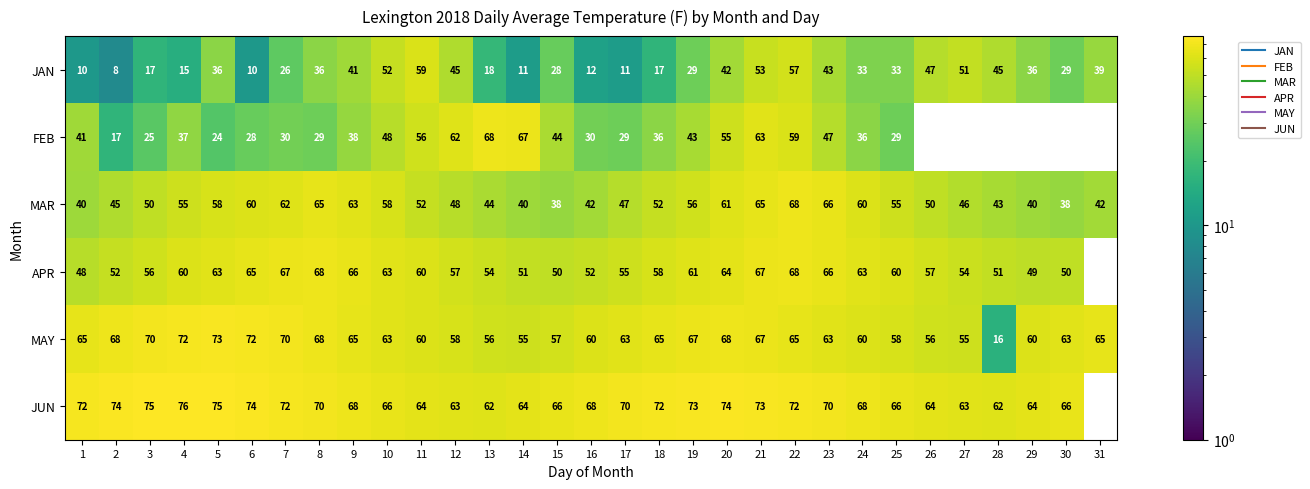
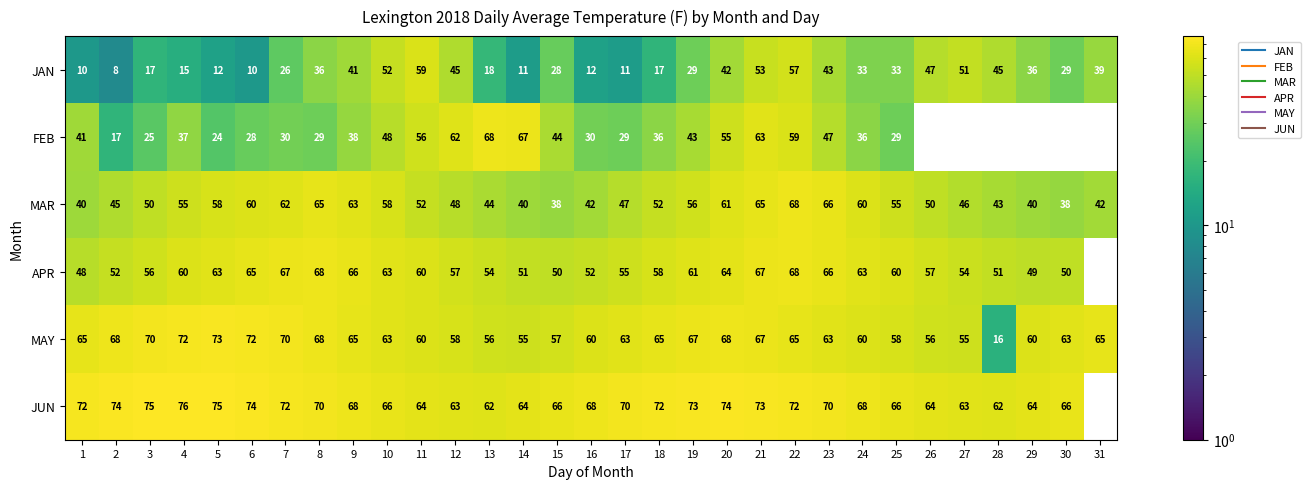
  {
    "JAN": {
      "1": 10,
      "2": 8,
      "3": 17,
      "4": 15,
-     "5": 36,
+     "5": 12,
      "6": 10,
      "7": 26,
      "8": 36,
      "9": 41,
      "10": 52,
      "11": 59,
      "12": 45,
      "13": 18,
      "14": 11,
      "15": 28,
      "16": 12,
      "17": 11,
      "18": 17,
      "19": 29,
      "20": 42,
      "21": 53,
      "22": 57,
      "23": 43,
      "24": 33,
      "25": 33,
      "26": 47,
      "27": 51,
      "28": 45,
      "29": 36,
      "30": 29,
      "31": 39
    },
    "FEB": {
      "1": 41,
      "2": 17,
      "3": 25,
      "4": 37,
      "5": 24,
      "6": 28,
      "7": 30,
      "8": 29,
      "9": 38,
      "10": 48,
      "11": 56,
      "12": 62,
      "13": 68,
      "14": 67,
      "15": 44,
      "16": 30,
      "17": 29,
      "18": 36,
      "19": 43,
      "20": 55,
      "21": 63,
      "22": 59,
      "23": 47,
      "24": 36,
      "25": 29
    },
    "MAR": {
      "1": 40,
      "2": 45,
      "3": 50,
      "4": 55,
      "5": 58,
      "6": 60,
      "7": 62,
      "8": 65,
      "9": 63,
      "10": 58,
      "11": 52,
      "12": 48,
      "13": 44,
      "14": 40,
      "15": 38,
      "16": 42,
      "17": 47,
      "18": 52,
      "19": 56,
      "20": 61,
      "21": 65,
      "22": 68,
      "23": 66,
      "24": 60,
      "25": 55,
      "26": 50,
      "27": 46,
      "28": 43,
      "29": 40,
      "30": 38,
      "31": 42
    },
    "APR": {
      "1": 48,
      "2": 52,
      "3": 56,
      "4": 60,
      "5": 63,
      "6": 65,
      "7": 67,
      "8": 68,
      "9": 66,
      "10": 63,
      "11": 60,
      "12": 57,
      "13": 54,
      "14": 51,
      "15": 50,
      "16": 52,
      "17": 55,
      "18": 58,
      "19": 61,
      "20": 64,
      "21": 67,
      "22": 68,
      "23": 66,
      "24": 63,
      "25": 60,
      "26": 57,
      "27": 54,
      "28": 51,
      "29": 49,
      "30": 50
    },
    "MAY": {
      "1": 65,
      "2": 68,
      "3": 70,
      "4": 72,
      "5": 73,
      "6": 72,
      "7": 70,
      "8": 68,
      "9": 65,
      "10": 63,
      "11": 60,
      "12": 58,
      "13": 56,
      "14": 55,
      "15": 57,
      "16": 60,
      "17": 63,
      "18": 65,
      "19": 67,
      "20": 68,
      "21": 67,
      "22": 65,
      "23": 63,
      "24": 60,
      "25": 58,
      "26": 56,
      "27": 55,
      "28": 16,
      "29": 60,
      "30": 63,
      "31": 65
    },
    "JUN": {
      "1": 72,
      "2": 74,
      "3": 75,
      "4": 76,
      "5": 75,
      "6": 74,
      "7": 72,
      "8": 70,
      "9": 68,
      "10": 66,
      "11": 64,
      "12": 63,
      "13": 62,
      "14": 64,
      "15": 66,
      "16": 68,
      "17": 70,
      "18": 72,
      "19": 73,
      "20": 74,
      "21": 73,
      "22": 72,
      "23": 70,
      "24": 68,
      "25": 66,
      "26": 64,
      "27": 63,
      "28": 62,
      "29": 64,
      "30": 66
    }
  }
